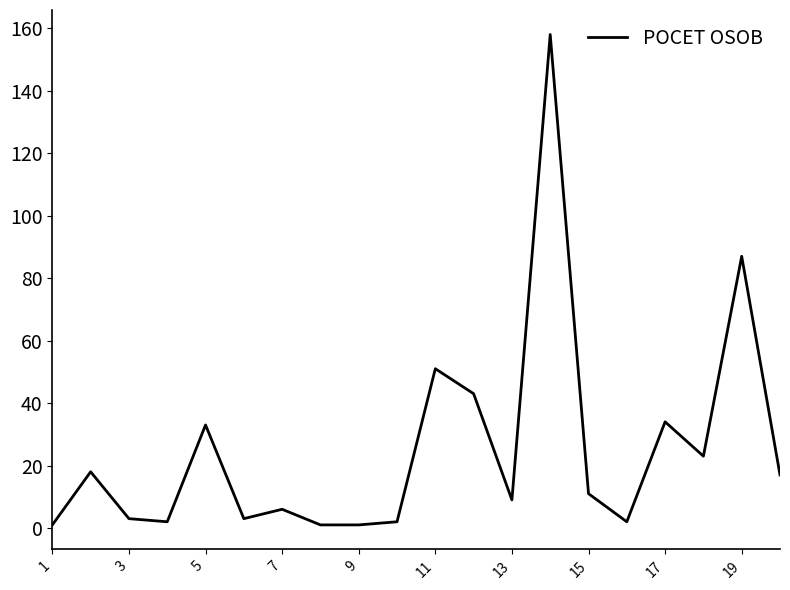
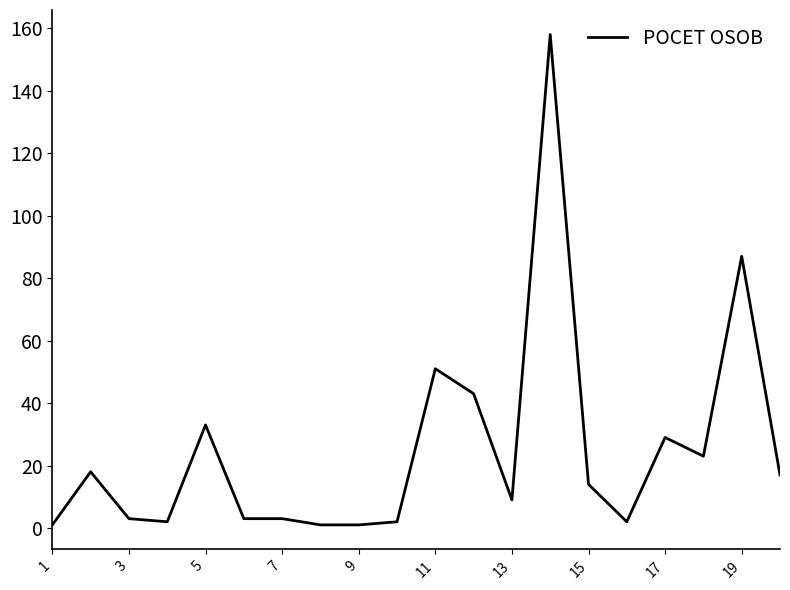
  {
    "1": 1,
    "3": 3,
    "5": 33,
-   "7": 6,
+   "7": 3,
    "9": 1,
    "11": 51,
    "13": 9,
-   "15": 11,
-   "17": 34,
+   "15": 14,
+   "17": 29,
    "19": 87
  }
